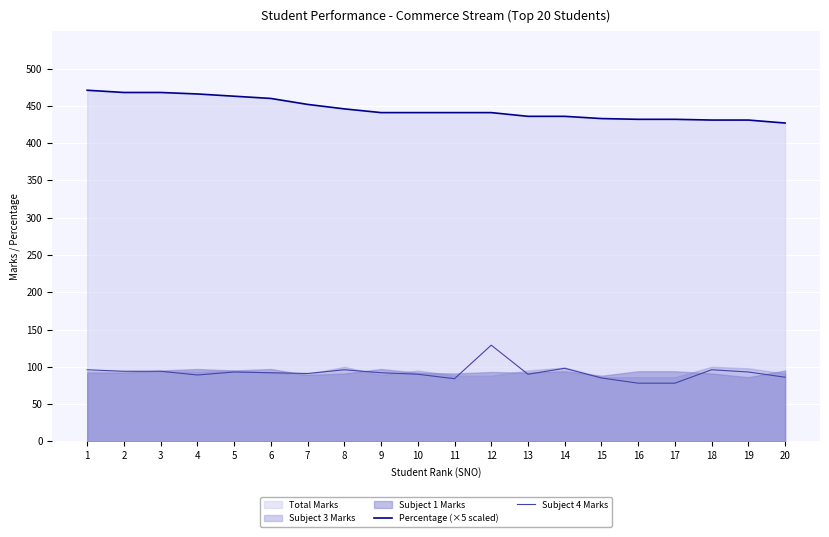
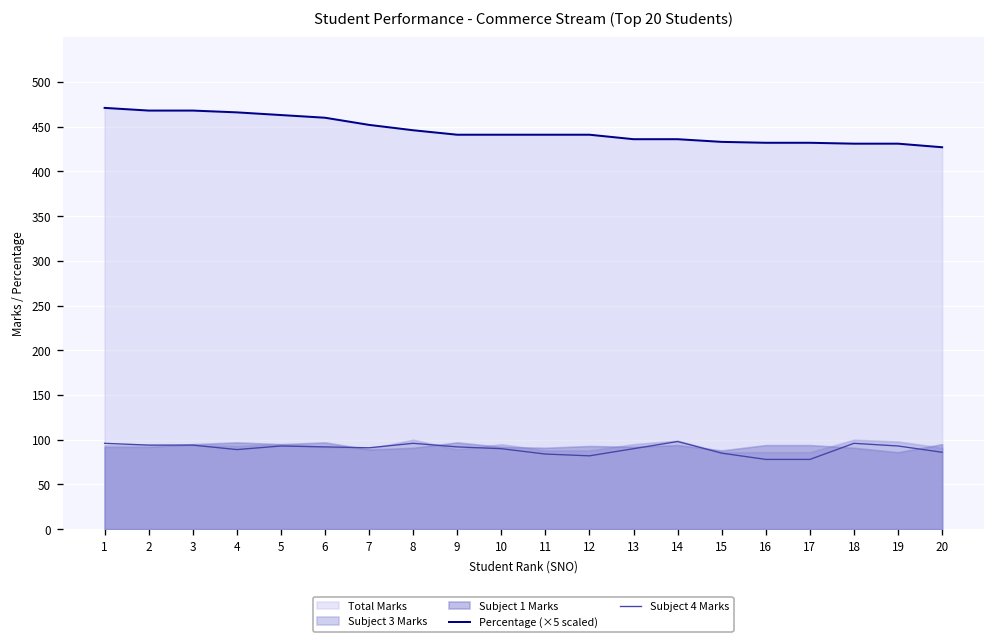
  {
    "Subject 4 Marks": {
      "4": 90,
      "8": 100,
      "11": 80,
-     "12": 130,
+     "12": 80,
      "16": 80,
      "17": 80,
      "18": 100,
      "19": 90,
      "20": 90
    }
  }
